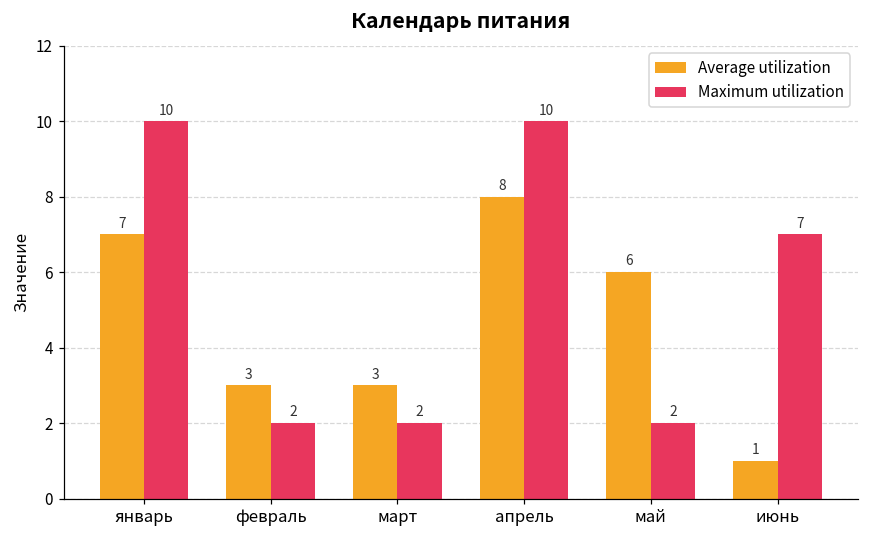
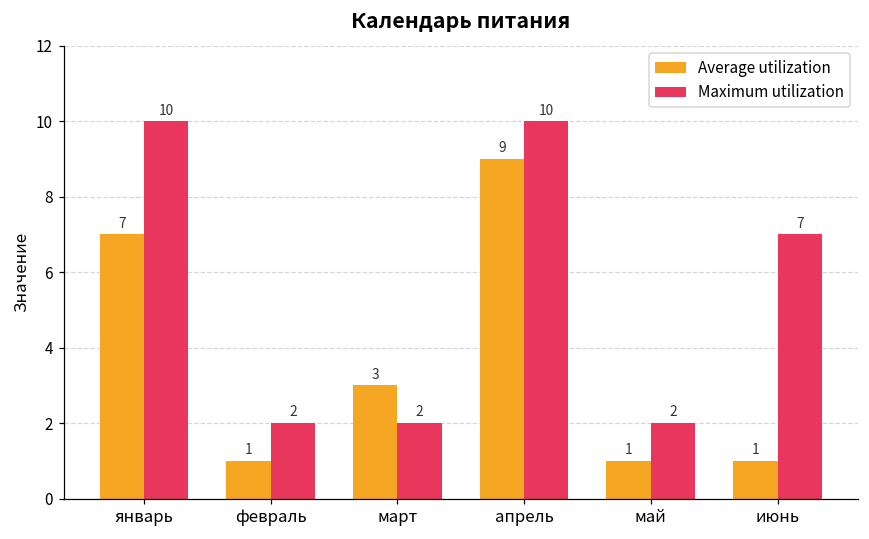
  {
    "Average utilization": {
      "январь": 7,
-     "февраль": 3,
+     "февраль": 1,
      "март": 3,
-     "апрель": 8,
-     "май": 6,
+     "апрель": 9,
+     "май": 1,
      "июнь": 1
    },
    "Maximum utilization": {
      "январь": 10,
      "февраль": 2,
      "март": 2,
      "апрель": 10,
      "май": 2,
      "июнь": 7
    }
  }
